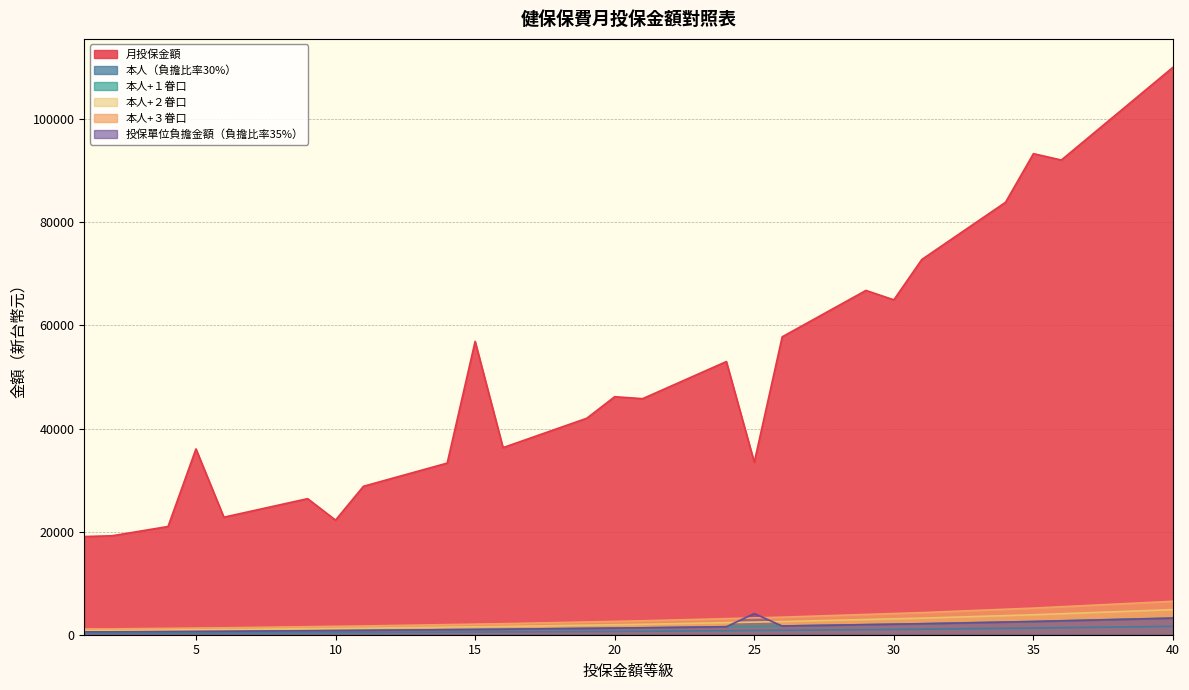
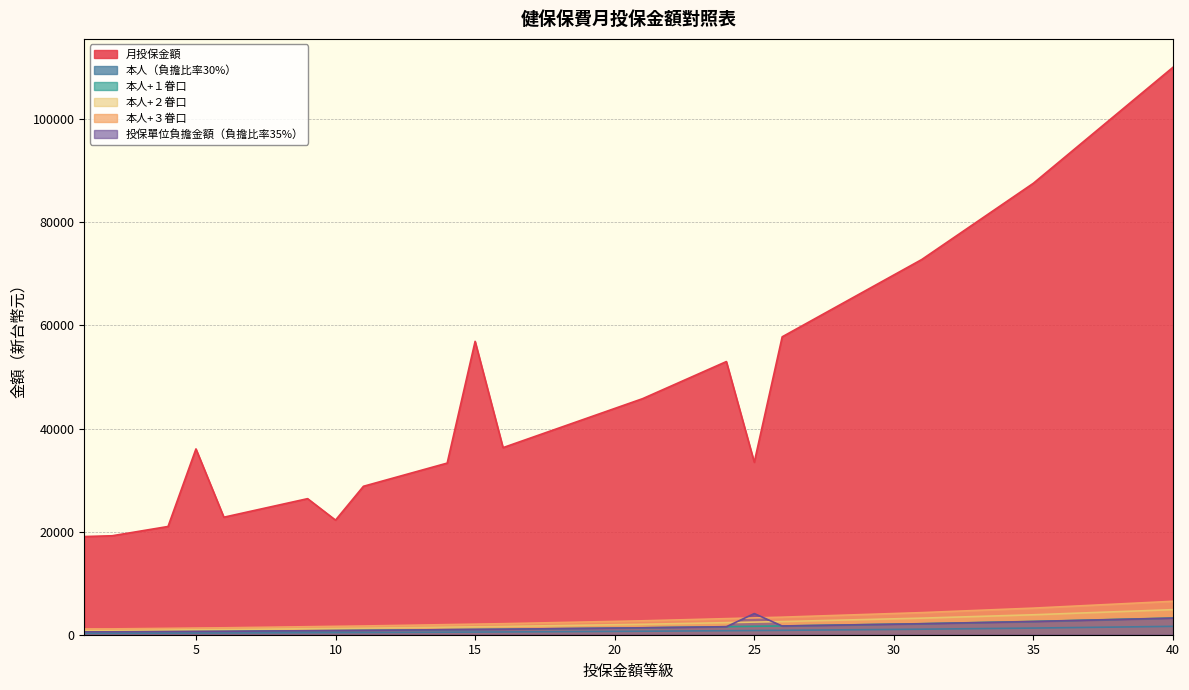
  {
    "月投保金額": {
      "5": 36000,
      "10": 22000,
      "15": 57000,
-     "20": 46000,
+     "20": 44000,
      "25": 33000,
-     "30": 65000,
-     "35": 93000,
+     "30": 70000,
+     "35": 88000,
      "40": 110000
    },
    "投保單位負擔金額（負擔比率35%）": {
      "25": 4000
    }
  }
